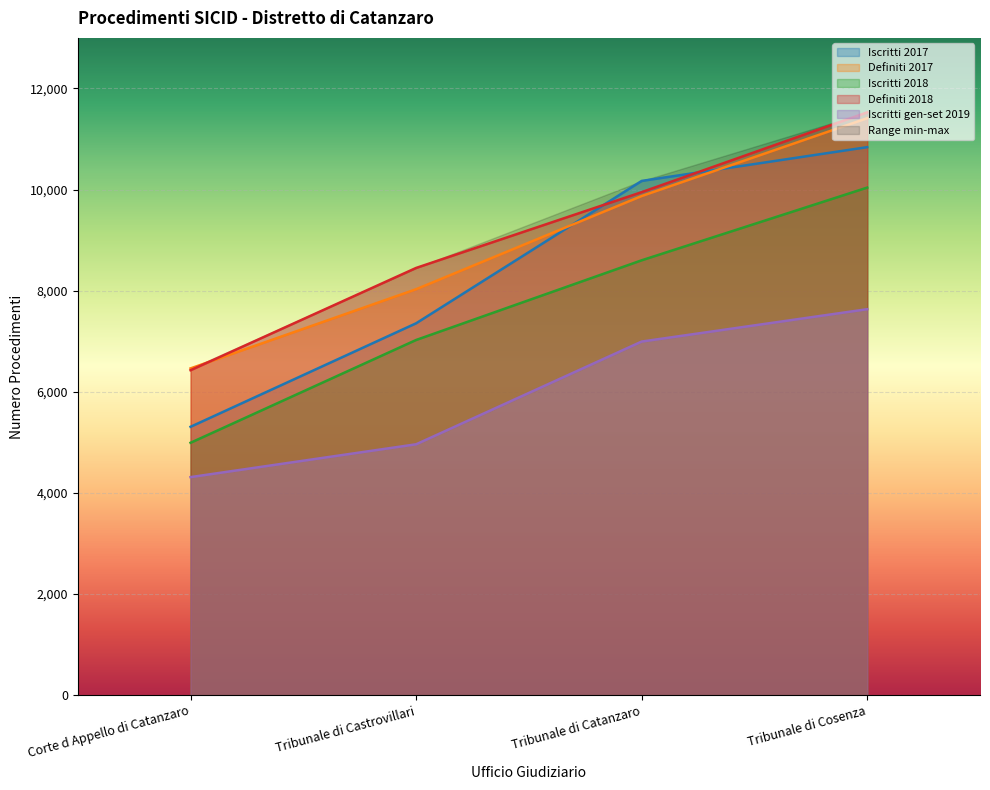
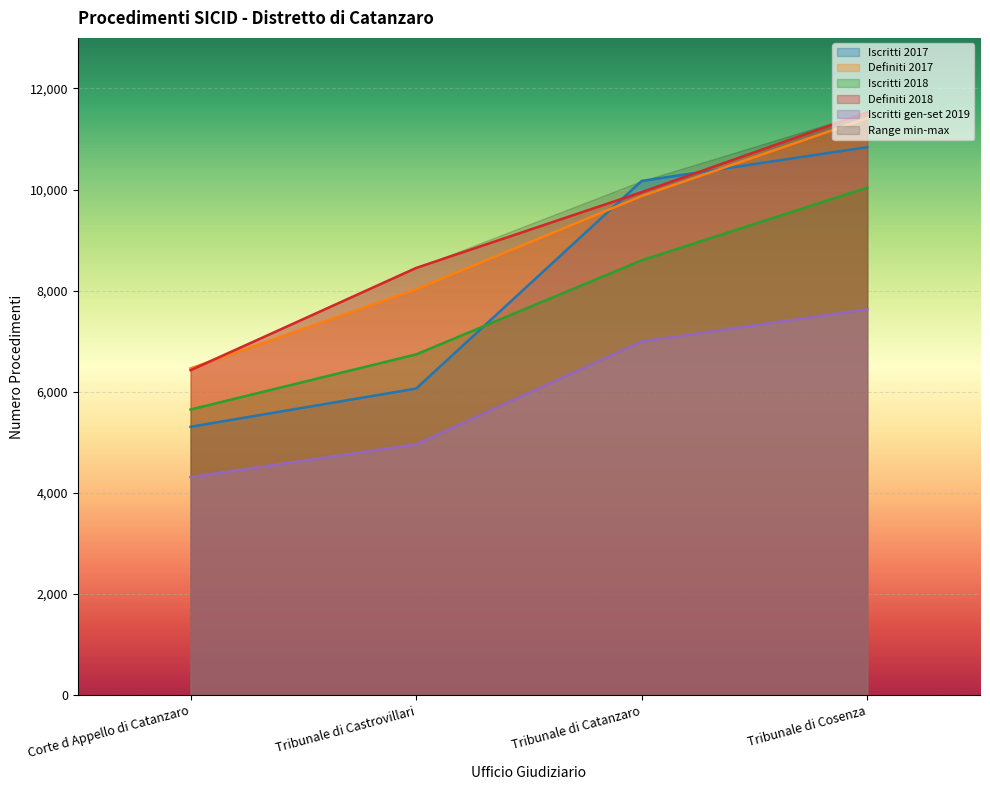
  {
    "Iscritti 2017": {
      "Corte d Appello di Catanzaro": "5,300",
-     "Tribunale di Castrovillari": "7,400",
+     "Tribunale di Castrovillari": "6,100",
      "Tribunale di Cosenza": "10,800"
    },
    "Iscritti 2018": {
-     "Corte d Appello di Catanzaro": "5,000",
-     "Tribunale di Castrovillari": "7,000",
+     "Corte d Appello di Catanzaro": "5,700",
+     "Tribunale di Castrovillari": "6,700",
      "Tribunale di Catanzaro": "8,600",
      "Tribunale di Cosenza": "10,000"
    }
  }
